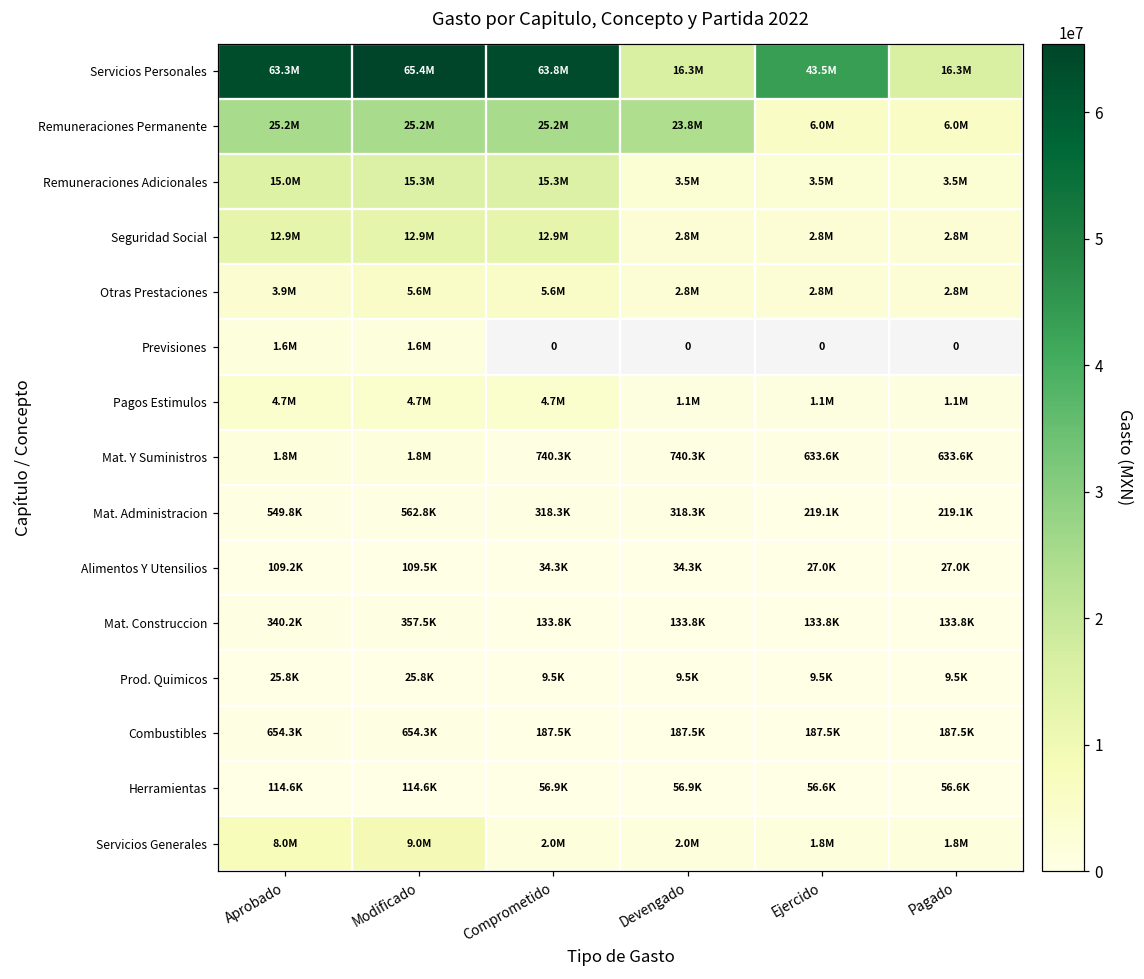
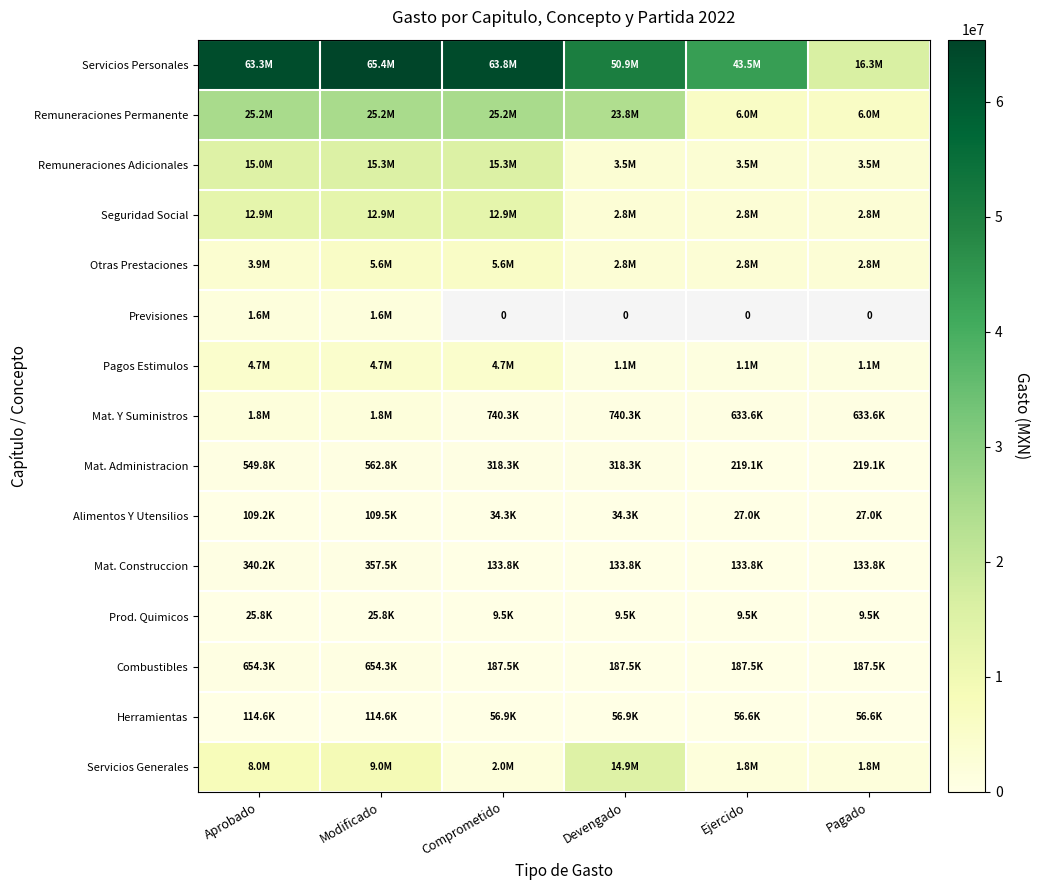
  {
    "Servicios Personales": {
      "Aprobado": "63.3M",
      "Modificado": "65.4M",
      "Comprometido": "63.8M",
-     "Devengado": "16.3M",
+     "Devengado": "50.9M",
      "Ejercido": "43.5M",
      "Pagado": "16.3M"
    },
    "Remuneraciones Permanente": {
      "Aprobado": "25.2M",
      "Modificado": "25.2M",
      "Comprometido": "25.2M",
      "Devengado": "23.8M",
      "Ejercido": "6.0M",
      "Pagado": "6.0M"
    },
    "Remuneraciones Adicionales": {
      "Aprobado": "15.0M",
      "Modificado": "15.3M",
      "Comprometido": "15.3M",
      "Devengado": "3.5M",
      "Ejercido": "3.5M",
      "Pagado": "3.5M"
    },
    "Seguridad Social": {
      "Aprobado": "12.9M",
      "Modificado": "12.9M",
      "Comprometido": "12.9M",
      "Devengado": "2.8M",
      "Ejercido": "2.8M",
      "Pagado": "2.8M"
    },
    "Otras Prestaciones": {
      "Aprobado": "3.9M",
      "Modificado": "5.6M",
      "Comprometido": "5.6M",
      "Devengado": "2.8M",
      "Ejercido": "2.8M",
      "Pagado": "2.8M"
    },
    "Previsiones": {
      "Aprobado": "1.6M",
      "Modificado": "1.6M"
    },
    "Pagos Estimulos": {
      "Aprobado": "4.7M",
      "Modificado": "4.7M",
      "Comprometido": "4.7M",
      "Devengado": "1.1M",
      "Ejercido": "1.1M",
      "Pagado": "1.1M"
    },
    "Mat. Y Suministros": {
      "Aprobado": "1.8M",
      "Modificado": "1.8M",
      "Comprometido": "740.3K",
      "Devengado": "740.3K",
      "Ejercido": "633.6K",
      "Pagado": "633.6K"
    },
    "Mat. Administracion": {
      "Aprobado": "549.8K",
      "Modificado": "562.8K",
      "Comprometido": "318.3K",
      "Devengado": "318.3K",
      "Ejercido": "219.1K",
      "Pagado": "219.1K"
    },
    "Alimentos Y Utensilios": {
      "Aprobado": "109.2K",
      "Modificado": "109.5K",
      "Comprometido": "34.3K",
      "Devengado": "34.3K",
      "Ejercido": "27.0K",
      "Pagado": "27.0K"
    },
    "Mat. Construccion": {
      "Aprobado": "340.2K",
      "Modificado": "357.5K",
      "Comprometido": "133.8K",
      "Devengado": "133.8K",
      "Ejercido": "133.8K",
      "Pagado": "133.8K"
    },
    "Prod. Quimicos": {
      "Aprobado": "25.8K",
      "Modificado": "25.8K",
      "Comprometido": "9.5K",
      "Devengado": "9.5K",
      "Ejercido": "9.5K",
      "Pagado": "9.5K"
    },
    "Combustibles": {
      "Aprobado": "654.3K",
      "Modificado": "654.3K",
      "Comprometido": "187.5K",
      "Devengado": "187.5K",
      "Ejercido": "187.5K",
      "Pagado": "187.5K"
    },
    "Herramientas": {
      "Aprobado": "114.6K",
      "Modificado": "114.6K",
      "Comprometido": "56.9K",
      "Devengado": "56.9K",
      "Ejercido": "56.6K",
      "Pagado": "56.6K"
    },
    "Servicios Generales": {
      "Aprobado": "8.0M",
      "Modificado": "9.0M",
      "Comprometido": "2.0M",
-     "Devengado": "2.0M",
+     "Devengado": "14.9M",
      "Ejercido": "1.8M",
      "Pagado": "1.8M"
    }
  }
